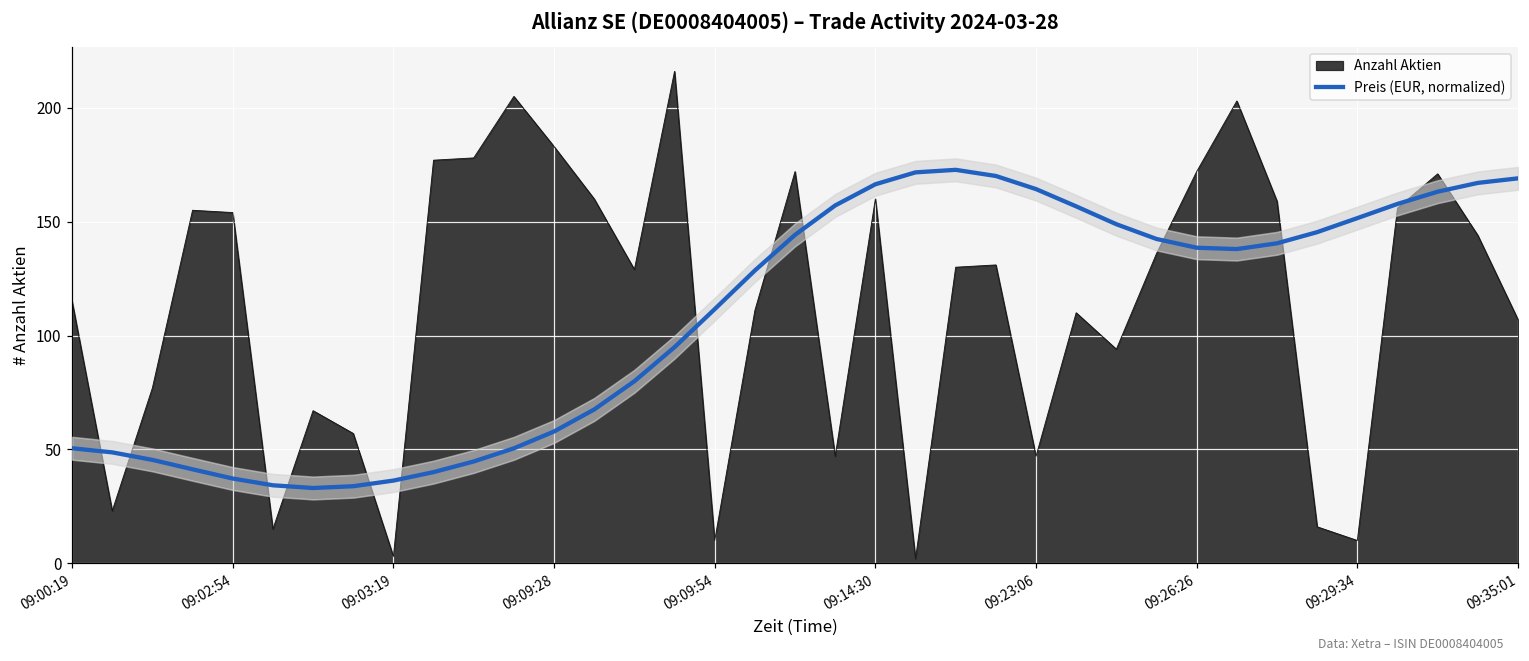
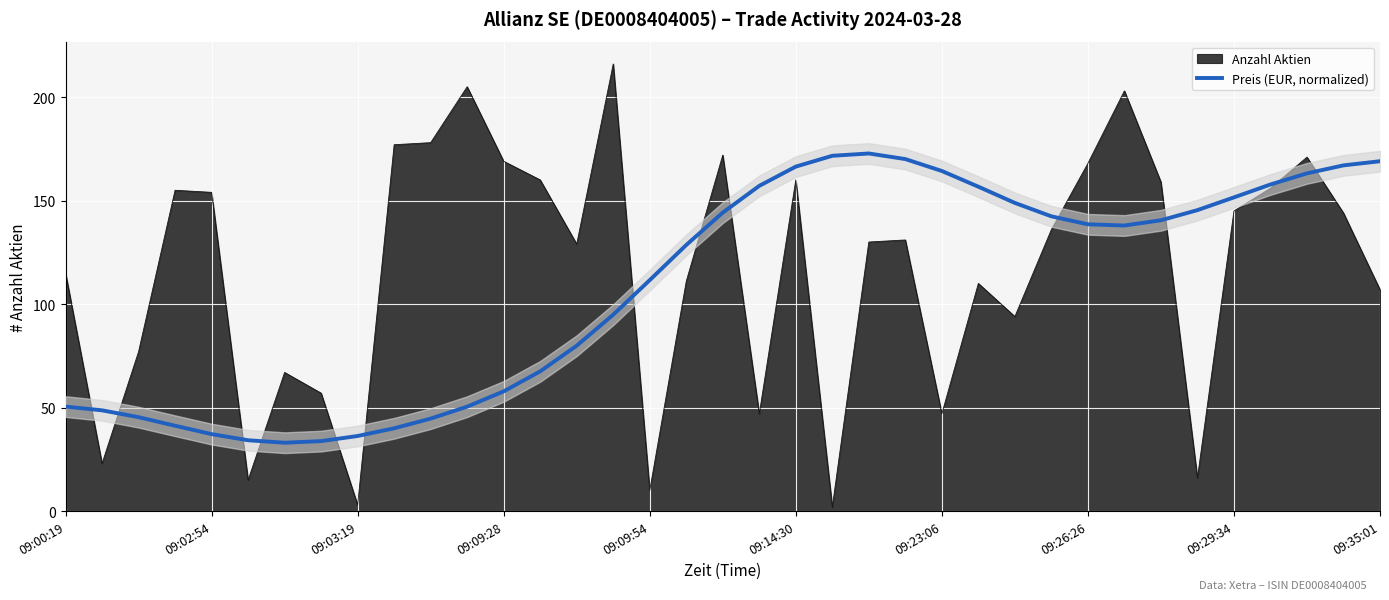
  {
    "Anzahl Aktien": {
      "09:00:19": 115,
      "09:02:54": 154,
-     "09:09:28": 183,
+     "09:09:28": 169,
      "09:09:54": 10,
      "09:14:30": 160,
      "09:23:06": 47,
-     "09:26:26": 172,
-     "09:29:34": 10,
+     "09:26:26": 168,
+     "09:29:34": 145,
      "09:35:01": 107
    },
    "Preis (EUR, normalized)": {
      "09:00:19": 51,
      "09:02:54": 37,
      "09:09:28": 58,
      "09:09:54": 112,
      "09:14:30": 166,
      "09:23:06": 164,
      "09:26:26": 139,
      "09:29:34": 152,
      "09:35:01": 169
    }
  }
